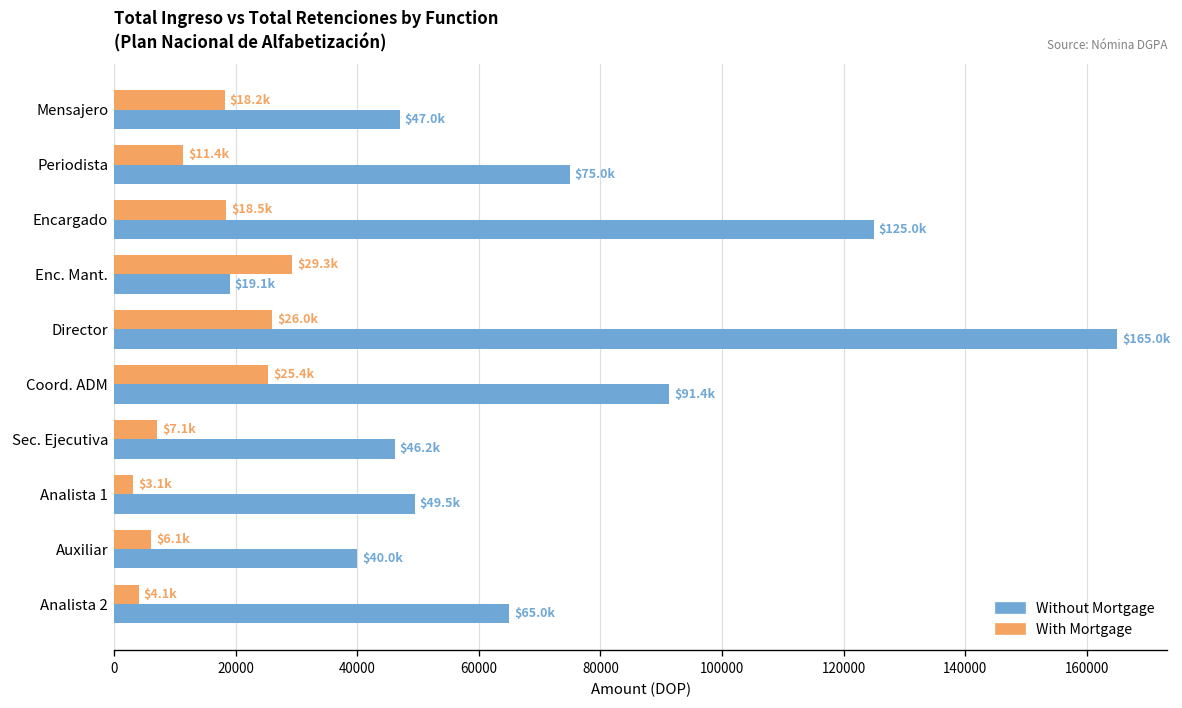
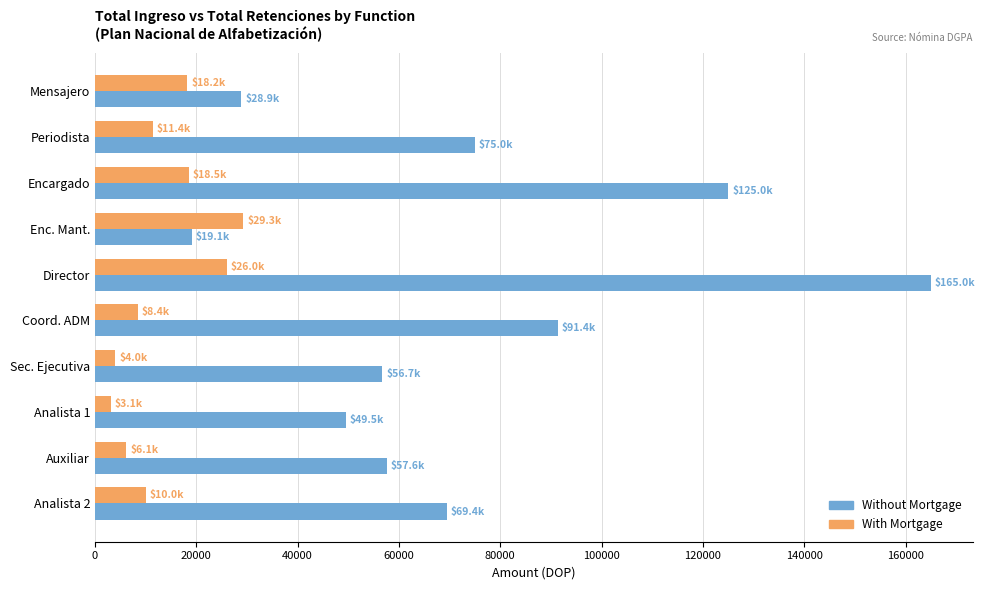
  {
    "Without Mortgage": {
-     "Mensajero": "$47.0k",
+     "Mensajero": "$28.9k",
      "Periodista": "$75.0k",
      "Encargado": "$125.0k",
      "Enc. Mant.": "$19.1k",
      "Director": "$165.0k",
      "Coord. ADM": "$91.4k",
-     "Sec. Ejecutiva": "$46.2k",
+     "Sec. Ejecutiva": "$56.7k",
      "Analista 1": "$49.5k",
-     "Auxiliar": "$40.0k",
-     "Analista 2": "$65.0k"
+     "Auxiliar": "$57.6k",
+     "Analista 2": "$69.4k"
    },
    "With Mortgage": {
      "Mensajero": "$18.2k",
      "Periodista": "$11.4k",
      "Encargado": "$18.5k",
      "Enc. Mant.": "$29.3k",
      "Director": "$26.0k",
-     "Coord. ADM": "$25.4k",
-     "Sec. Ejecutiva": "$7.1k",
+     "Coord. ADM": "$8.4k",
+     "Sec. Ejecutiva": "$4.0k",
      "Analista 1": "$3.1k",
      "Auxiliar": "$6.1k",
-     "Analista 2": "$4.1k"
+     "Analista 2": "$10.0k"
    }
  }
